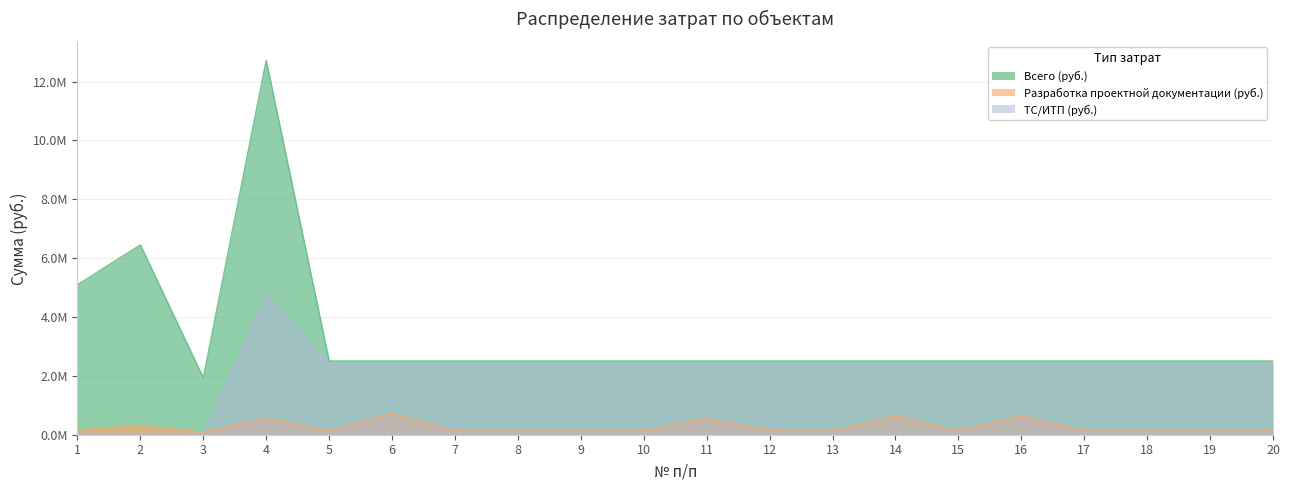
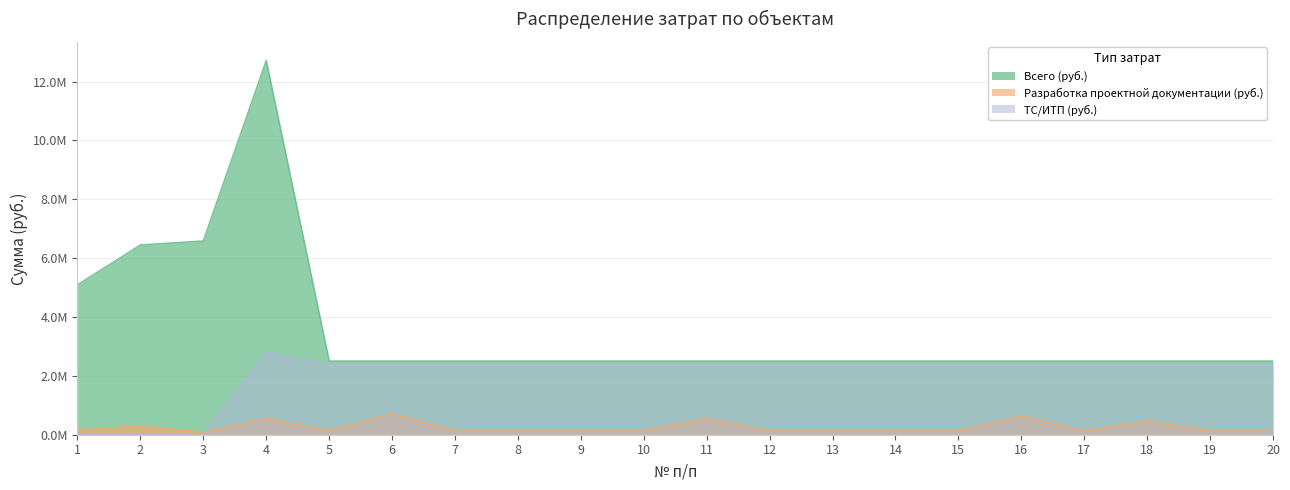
  {
    "Всего (руб.)": {
      "1": 5100000,
      "2": 6400000,
-     "3": 1900000,
+     "3": 6600000,
      "4": 12700000,
      "5": 2500000,
      "6": 2500000,
      "7": 2500000,
      "8": 2500000,
      "9": 2500000,
      "10": 2500000,
      "11": 2500000,
      "12": 2500000,
      "13": 2500000,
      "14": 2500000,
      "15": 2500000,
      "16": 2500000,
      "17": 2500000,
      "18": 2500000,
      "19": 2500000,
      "20": 2500000
    },
    "Разработка проектной документации (руб.)": {
      "1": 200000,
      "2": 300000,
      "4": 600000,
      "5": 100000,
      "6": 700000,
      "7": 100000,
      "8": 100000,
      "9": 100000,
      "10": 100000,
      "11": 500000,
      "12": 100000,
      "13": 100000,
-     "14": 600000,
+     "14": 100000,
      "15": 100000,
      "16": 600000,
      "17": 100000,
-     "18": 100000,
+     "18": 500000,
      "19": 100000,
      "20": 100000
    },
    "ТС/ИТП (руб.)": {
      "1": 0,
      "2": 0,
-     "4": 4800000,
+     "4": 2800000,
      "5": 2400000,
      "6": 2400000,
      "7": 2400000,
      "8": 2400000,
      "9": 2400000,
      "10": 2400000,
      "11": 2400000,
      "12": 2400000,
      "13": 2400000,
      "14": 2400000,
      "15": 2400000,
      "16": 2400000,
      "17": 2400000,
      "18": 2400000,
      "19": 2400000,
      "20": 2400000
    }
  }
